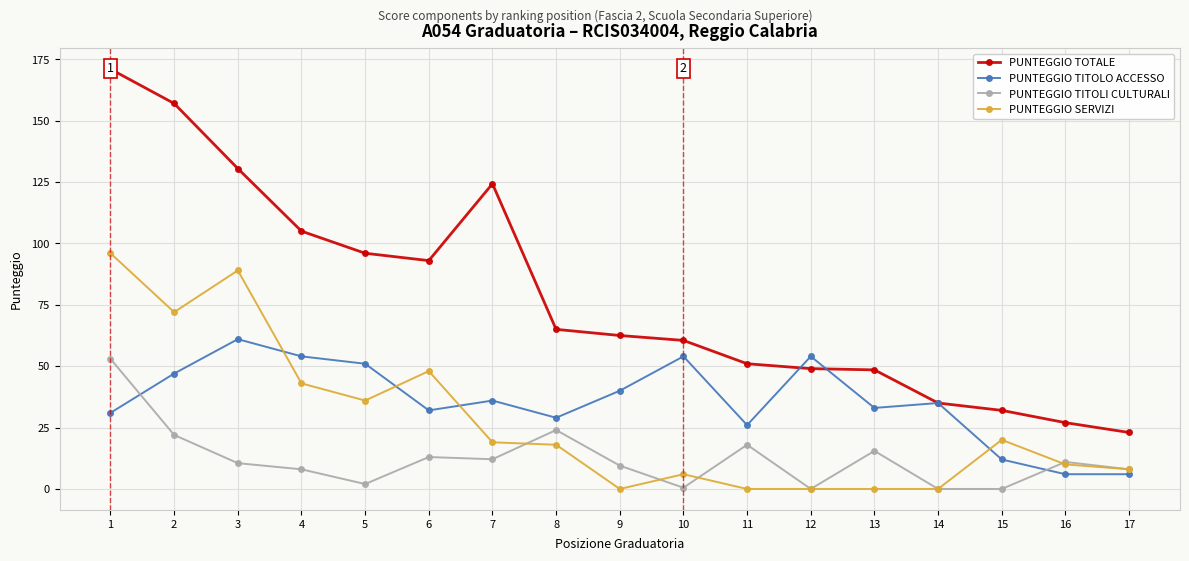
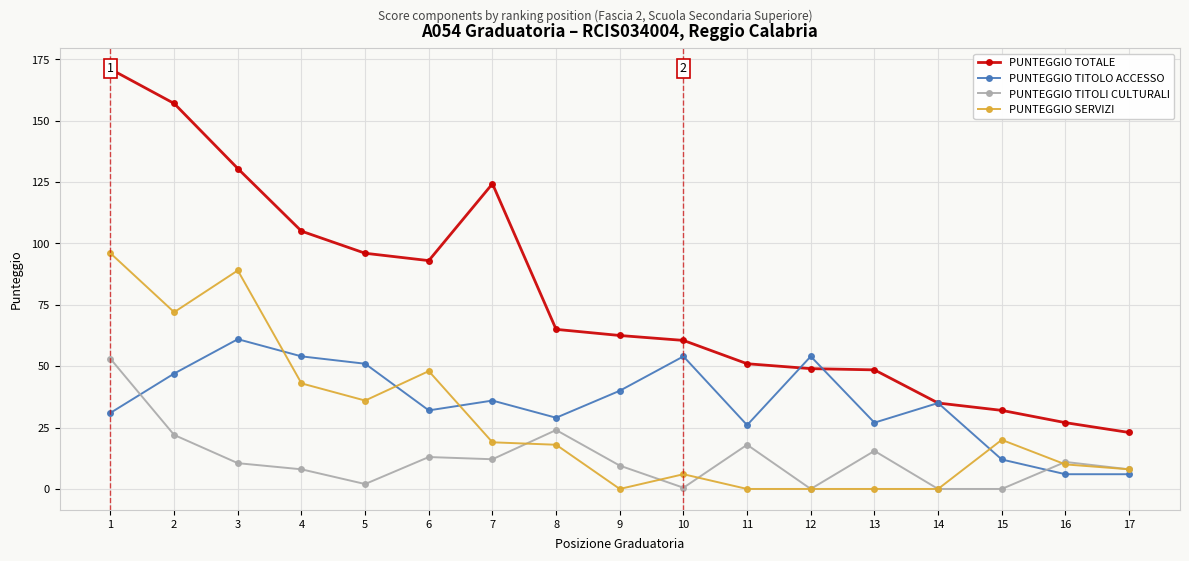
  {
    "PUNTEGGIO TOTALE": {
      "2": 157,
      "3": 131,
      "4": 105,
      "5": 96,
      "6": 93,
      "7": 124,
      "8": 65,
      "9": 63,
      "10": 61,
      "11": 51,
      "12": 49,
      "13": 49,
      "15": 32,
      "16": 27,
      "17": 23
    },
    "PUNTEGGIO TITOLO ACCESSO": {
      "1": 31,
      "2": 47,
      "3": 61,
      "4": 54,
      "5": 51,
      "6": 32,
      "7": 36,
      "8": 29,
      "9": 40,
      "10": 54,
      "11": 26,
      "12": 54,
-     "13": 33,
+     "13": 27,
      "15": 12,
      "16": 6,
      "17": 6
    },
    "PUNTEGGIO TITOLI CULTURALI": {
      "1": 53,
      "2": 22,
      "3": 11,
      "4": 8,
      "5": 2,
      "6": 13,
      "7": 12,
      "8": 24,
      "9": 10,
      "10": 1,
      "11": 18,
      "13": 16,
      "15": 0
    },
    "PUNTEGGIO SERVIZI": {
      "1": 96,
      "2": 72,
      "3": 89,
      "4": 43,
      "5": 36,
      "6": 48,
      "7": 19,
      "8": 18,
      "9": 0,
      "10": 6,
      "11": 0,
      "13": 0,
      "15": 20
    }
  }
